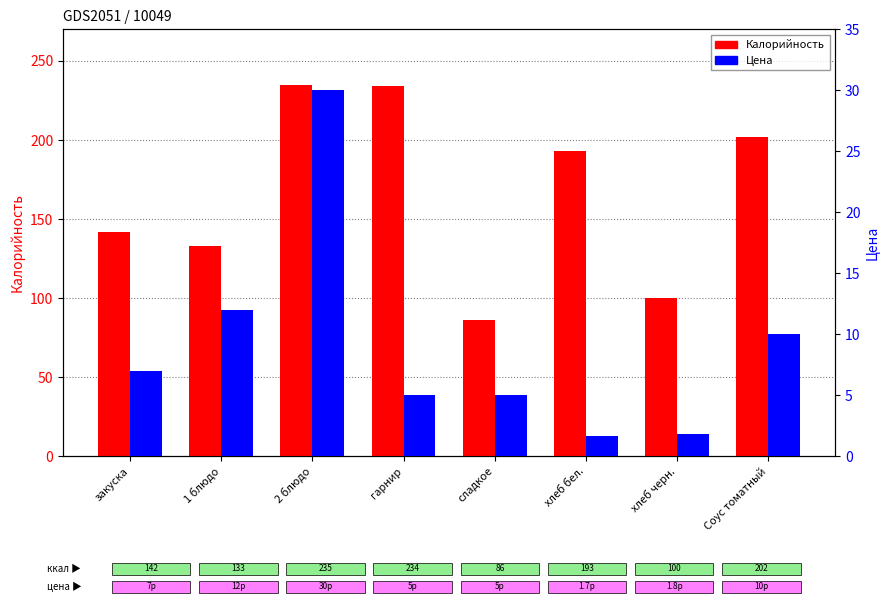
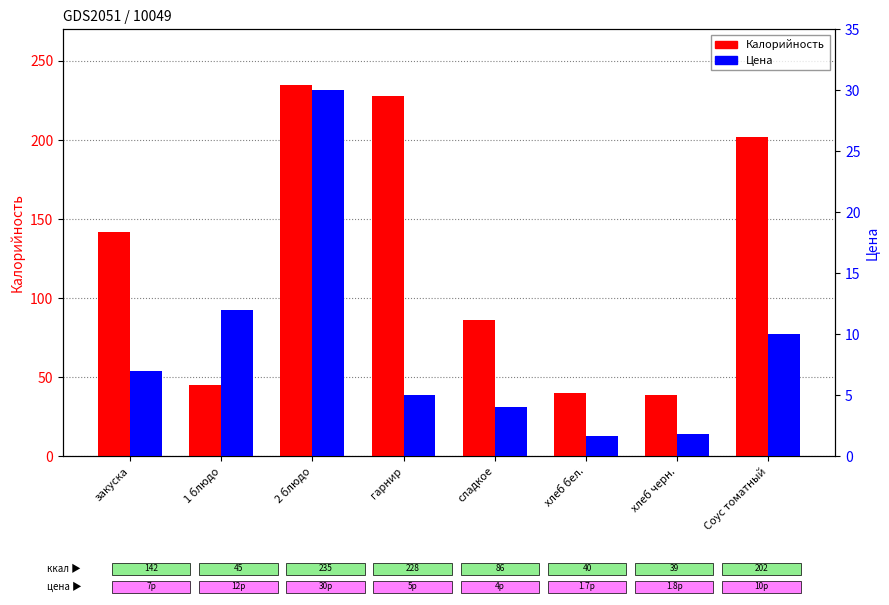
  {
    "Калорийность": {
-     "1 блюдо": "133",
-     "гарнир": "234",
-     "хлеб бел.": "193",
-     "хлеб черн.": "100"
+     "1 блюдо": "45",
+     "гарнир": "228",
+     "хлеб бел.": "40",
+     "хлеб черн.": "39"
    },
    "Цена": {
-     "сладкое": "5р"
+     "сладкое": "4р"
    }
  }
